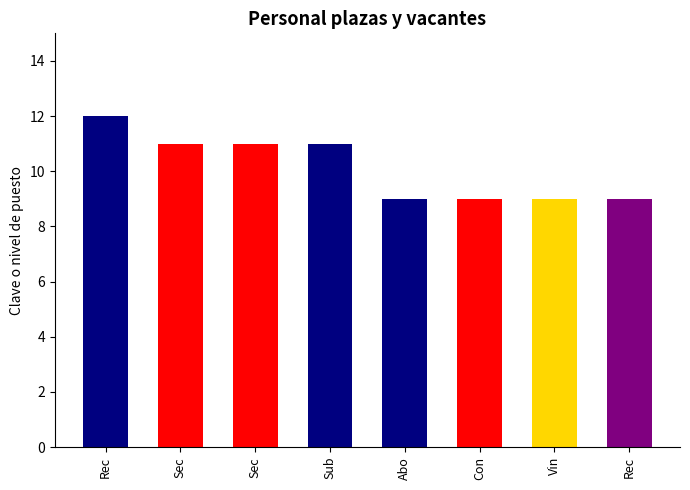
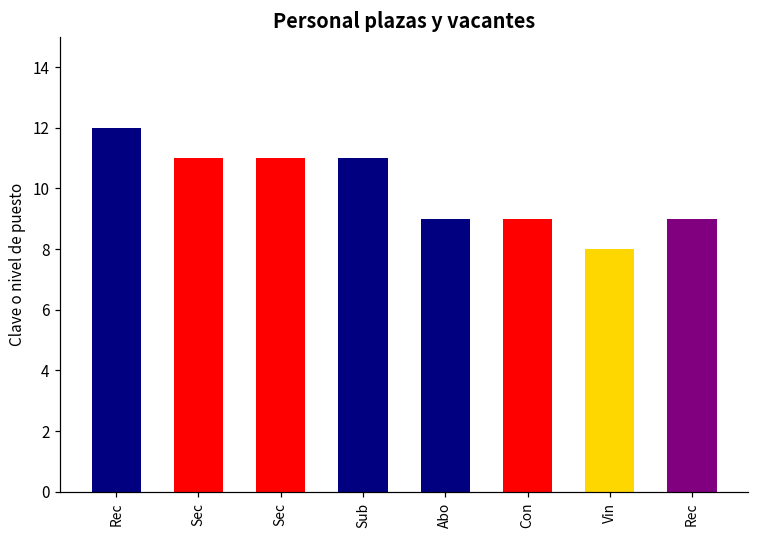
  {
    "Sub": 11,
    "Abo": 9,
    "Con": 9,
-   "Vin": 9
+   "Vin": 8
  }
